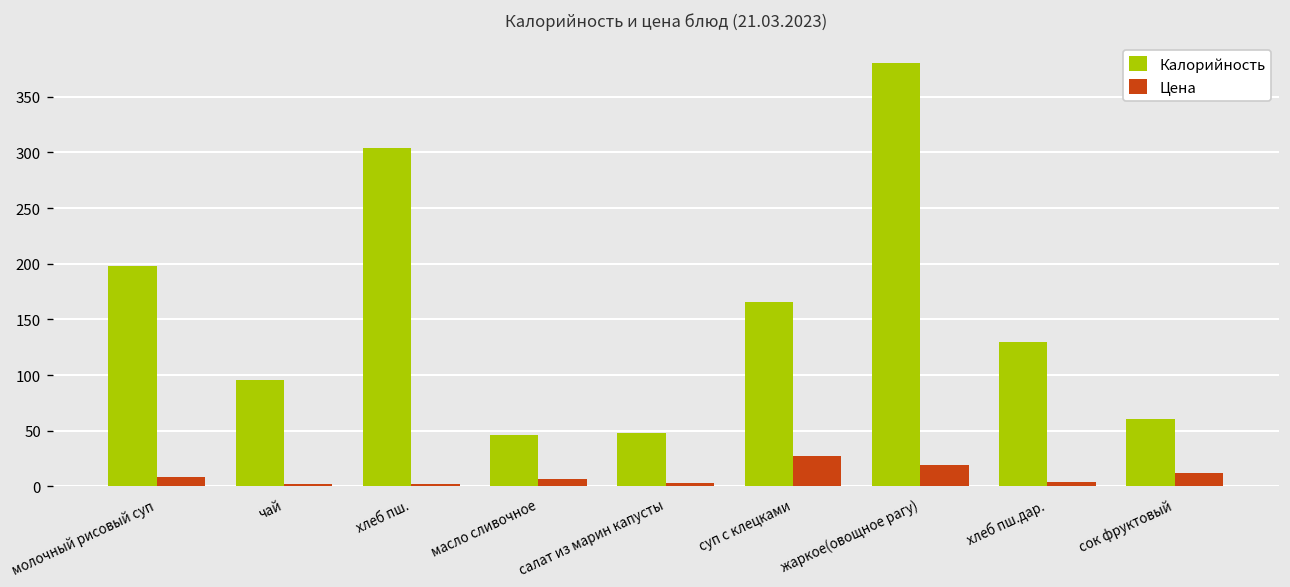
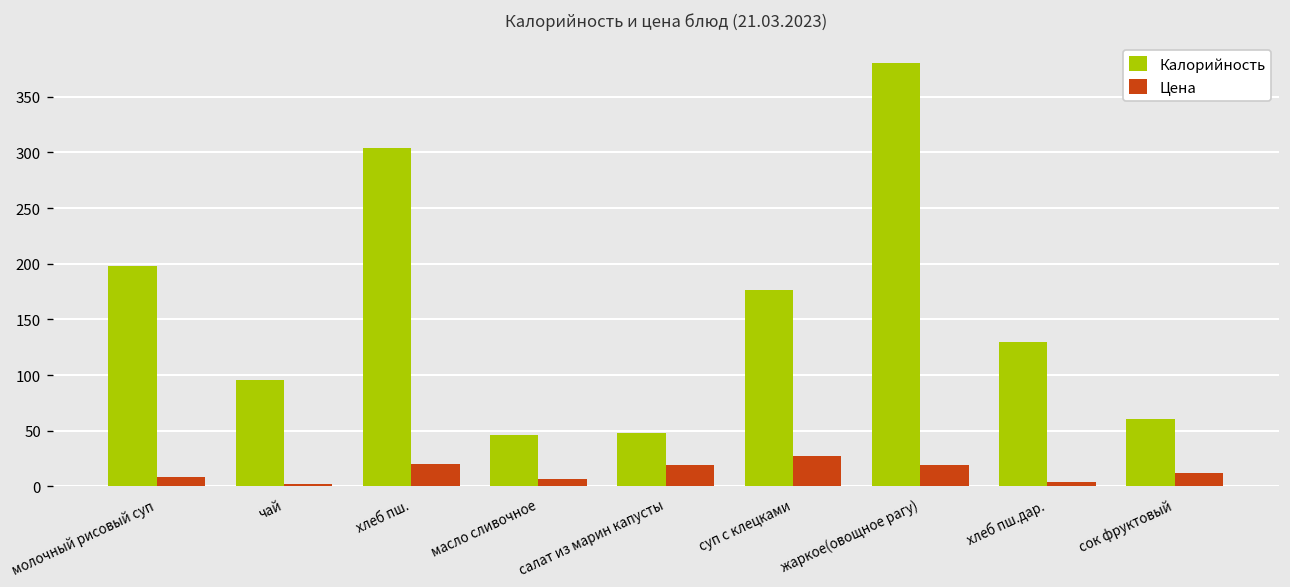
  {
    "Калорийность": {
      "молочный рисовый суп": 200,
      "чай": 100,
      "хлеб пш.": 300,
      "масло сливочное": 50,
      "салат из марин капусты": 50,
-     "суп с клецками": 170,
+     "суп с клецками": 180,
      "жаркое(овощное рагу)": 380,
      "хлеб пш.дар.": 130,
      "сок фруктовый": 60
    },
    "Цена": {
      "молочный рисовый суп": 10,
-     "хлеб пш.": 0,
+     "хлеб пш.": 20,
      "масло сливочное": 10,
-     "салат из марин капусты": 0,
+     "салат из марин капусты": 20,
      "суп с клецками": 30,
      "жаркое(овощное рагу)": 20,
      "хлеб пш.дар.": 0,
      "сок фруктовый": 10
    }
  }
